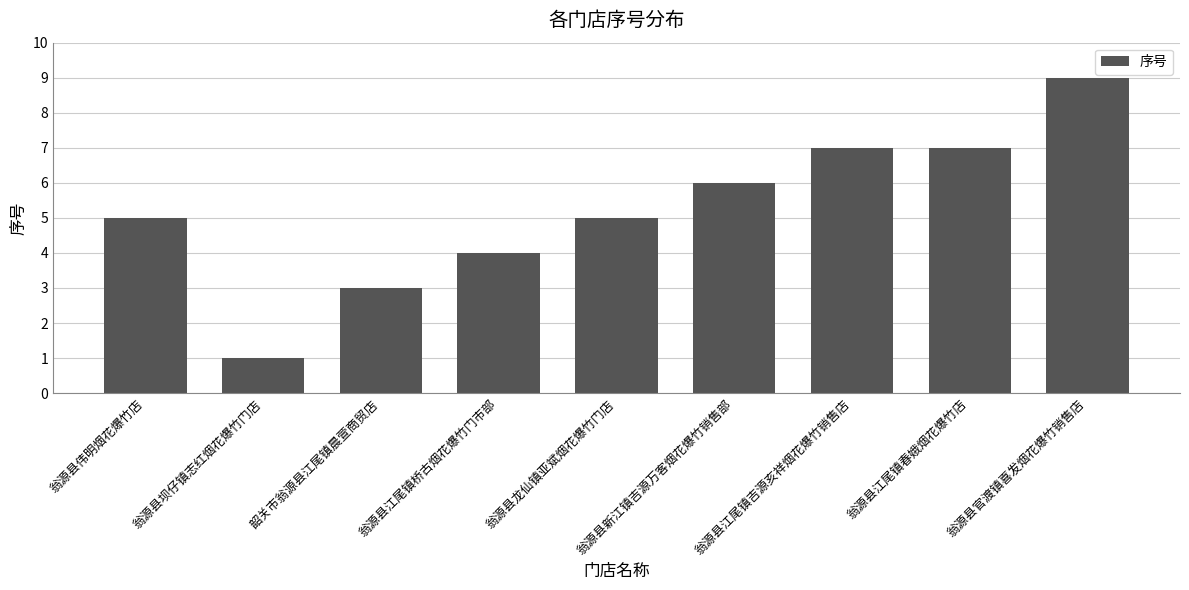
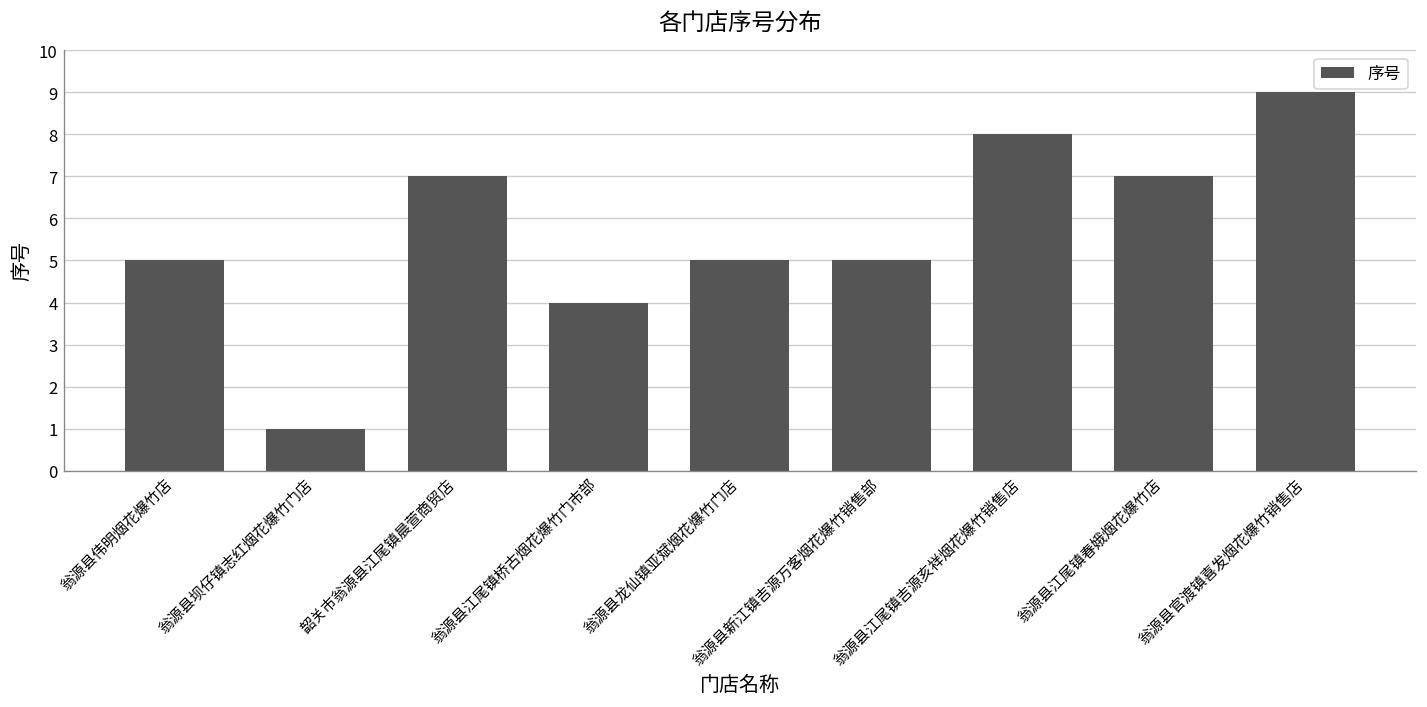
  {
    "翁源县伟明烟花爆竹店": 5,
    "翁源县坝仔镇志红烟花爆竹门店": 1,
-   "韶关市翁源县江尾镇晨萱商贸店": 3,
+   "韶关市翁源县江尾镇晨萱商贸店": 7,
    "翁源县江尾镇桥古烟花爆竹门市部": 4,
    "翁源县龙仙镇亚斌烟花爆竹门店": 5,
-   "翁源县新江镇吉源万客烟花爆竹销售部": 6,
-   "翁源县江尾镇吉源亥祥烟花爆竹销售店": 7,
+   "翁源县新江镇吉源万客烟花爆竹销售部": 5,
+   "翁源县江尾镇吉源亥祥烟花爆竹销售店": 8,
    "翁源县江尾镇春娥烟花爆竹店": 7,
    "翁源县官渡镇喜发烟花爆竹销售店": 9
  }
